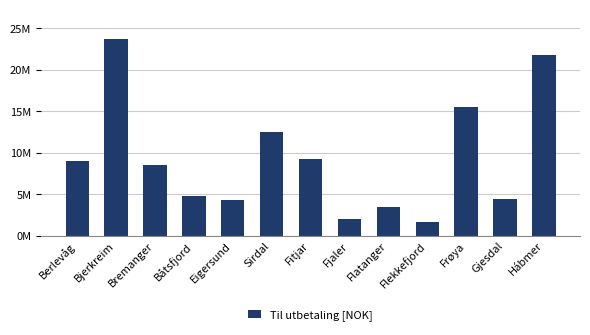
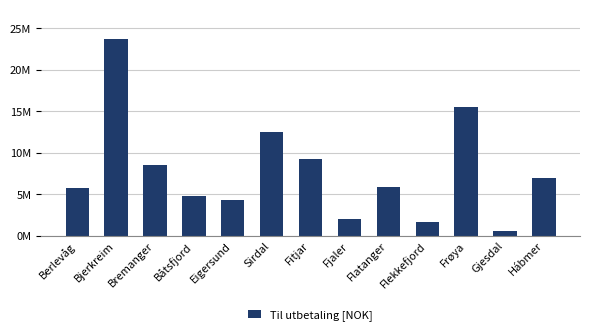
  {
-   "Berlevåg": 9000000,
+   "Berlevåg": 6000000,
    "Bjerkreim": 24000000,
    "Bremanger": 9000000,
    "Båtsfjord": 5000000,
    "Eigersund": 4000000,
    "Sirdal": 13000000,
    "Fitjar": 9000000,
    "Fjaler": 2000000,
-   "Flatanger": 3000000,
+   "Flatanger": 6000000,
    "Flekkefjord": 2000000,
    "Frøya": 15000000,
-   "Gjesdal": 4000000,
-   "Hábmer": 22000000
+   "Gjesdal": 1000000,
+   "Hábmer": 7000000
  }
